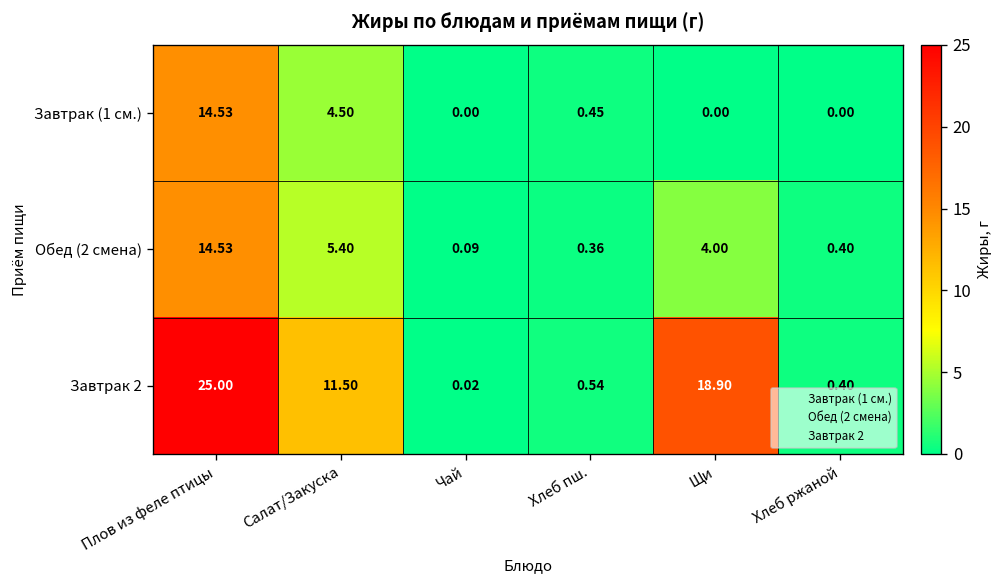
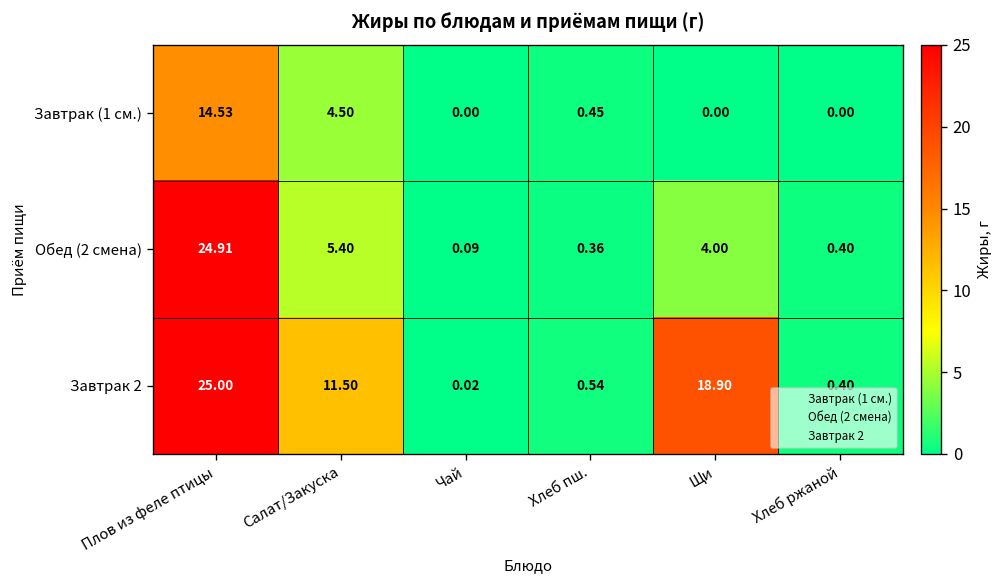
  {
    "Завтрак (1 см.)": {
      "Плов из феле птицы": 14.53,
      "Салат/Закуска": 4.50,
      "Чай": 0.00,
      "Хлеб пш.": 0.45,
      "Щи": 0.00,
      "Хлеб ржаной": 0.00
    },
    "Обед (2 смена)": {
-     "Плов из феле птицы": 14.53,
+     "Плов из феле птицы": 24.91,
      "Салат/Закуска": 5.40,
      "Чай": 0.09,
      "Хлеб пш.": 0.36,
      "Щи": 4.00,
      "Хлеб ржаной": 0.40
    },
    "Завтрак 2": {
      "Плов из феле птицы": 25.00,
      "Салат/Закуска": 11.50,
      "Чай": 0.02,
      "Хлеб пш.": 0.54,
      "Щи": 18.90
    }
  }
